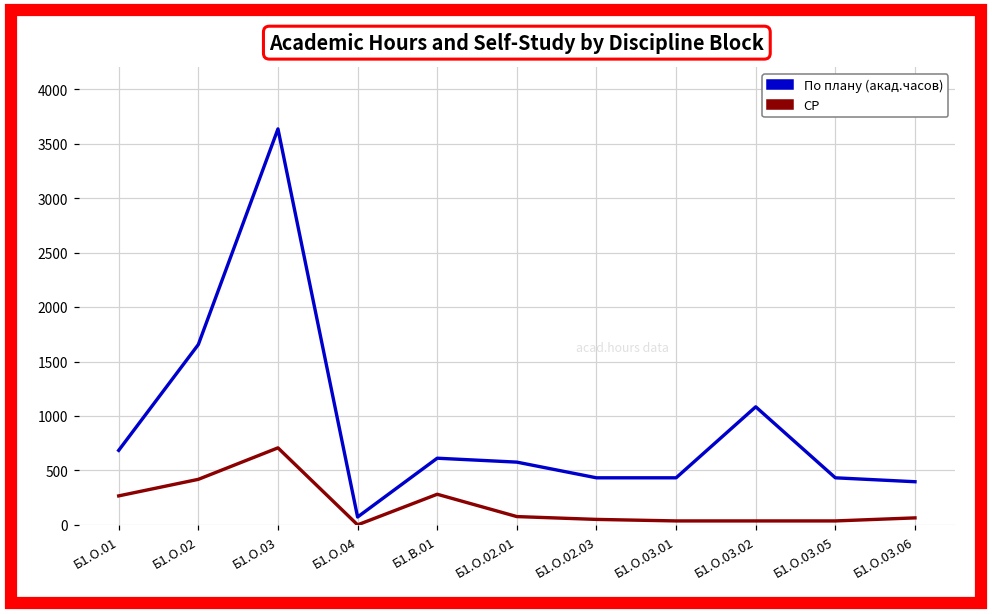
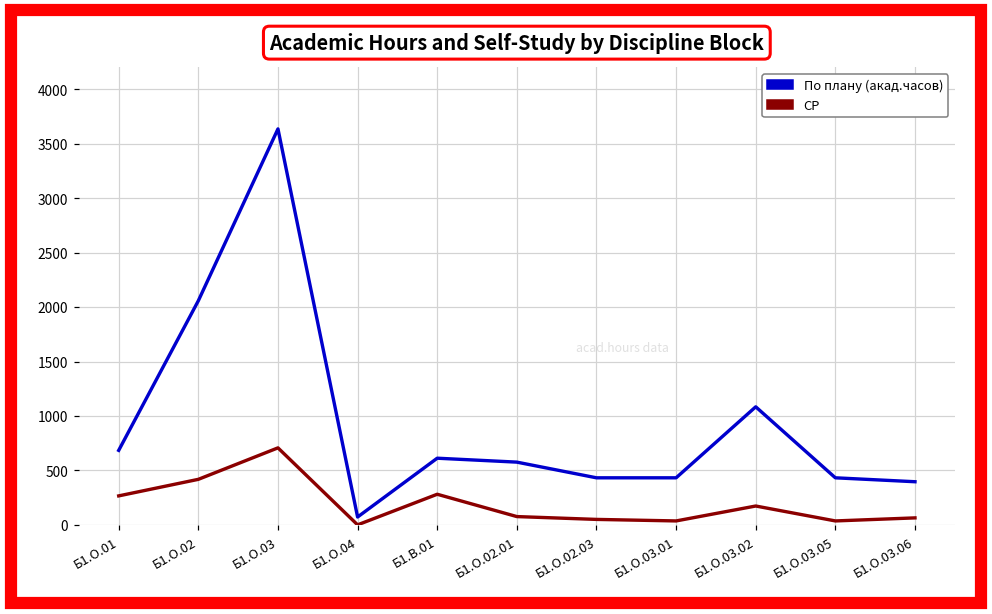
  {
    "По плану (акад.часов)": {
      "Б1.О.01": 700,
-     "Б1.О.02": 1700,
+     "Б1.О.02": 2100,
      "Б1.О.03": 3600,
      "Б1.О.04": 100,
      "Б1.В.01": 600,
      "Б1.О.02.01": 600,
      "Б1.О.02.03": 400,
      "Б1.О.03.01": 400,
      "Б1.О.03.02": 1100,
      "Б1.О.03.05": 400,
      "Б1.О.03.06": 400
    },
    "СР": {
      "Б1.О.01": 300,
      "Б1.О.02": 400,
      "Б1.О.03": 700,
      "Б1.О.04": 0,
      "Б1.В.01": 300,
      "Б1.О.02.01": 100,
      "Б1.О.02.03": 100,
      "Б1.О.03.01": 0,
-     "Б1.О.03.02": 0,
+     "Б1.О.03.02": 200,
      "Б1.О.03.05": 0,
      "Б1.О.03.06": 100
    }
  }
